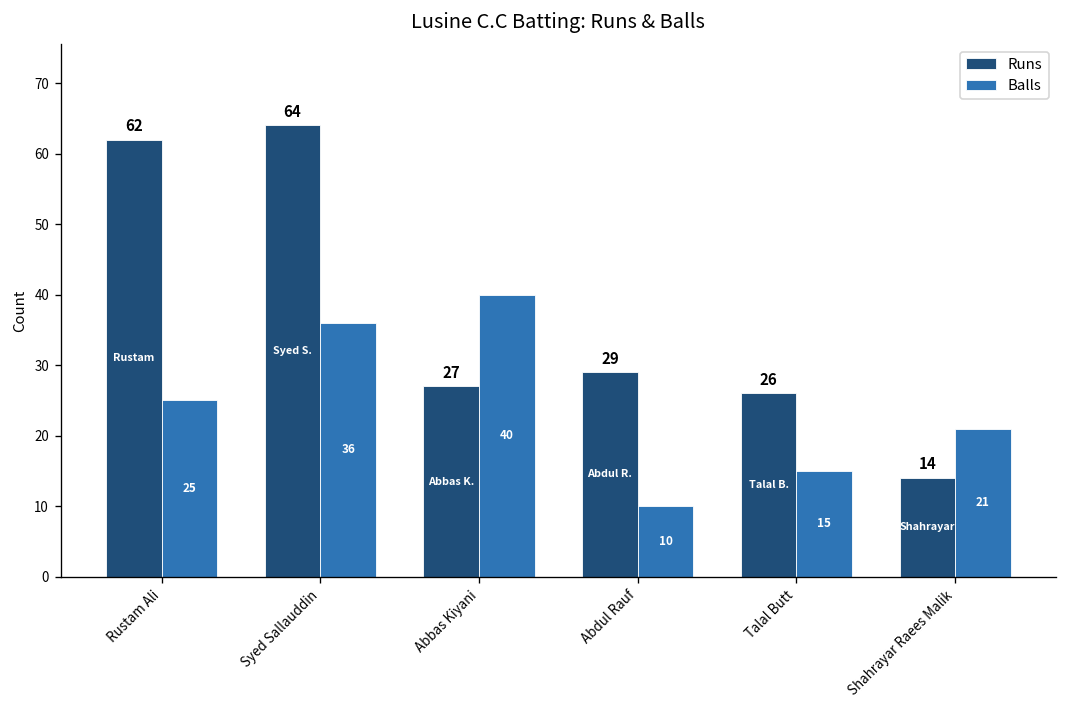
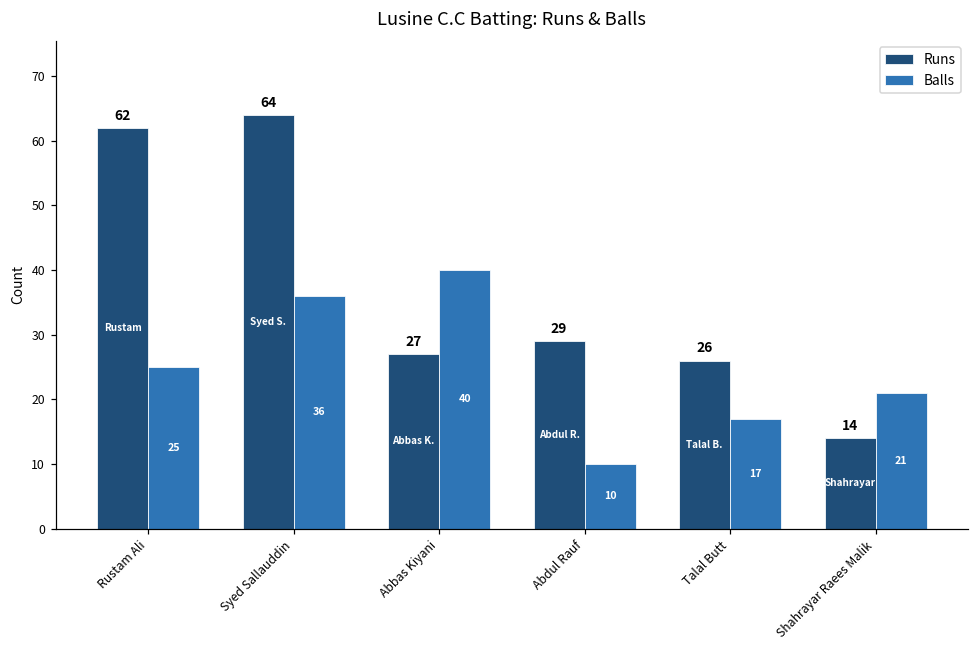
  {
    "Runs": {
      "Rustam Ali": 62,
      "Syed Sallauddin": 64,
      "Abbas Kiyani": 27,
      "Abdul Rauf": 29,
      "Talal Butt": 26,
      "Shahrayar Raees Malik": 14
    },
    "Balls": {
      "Rustam Ali": 25,
      "Syed Sallauddin": 36,
      "Abbas Kiyani": 40,
      "Abdul Rauf": 10,
-     "Talal Butt": 15,
+     "Talal Butt": 17,
      "Shahrayar Raees Malik": 21
    }
  }
